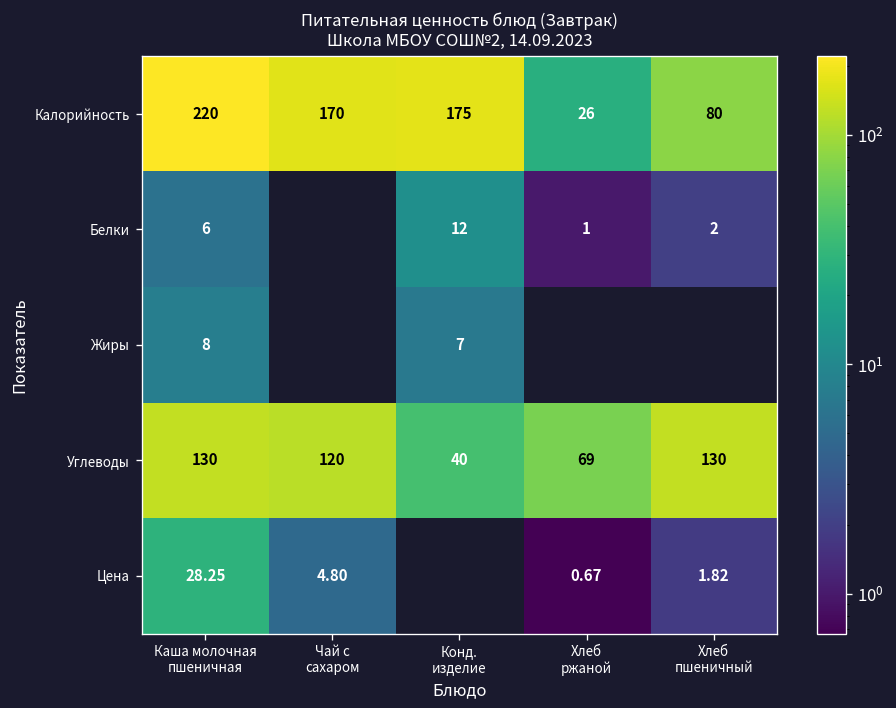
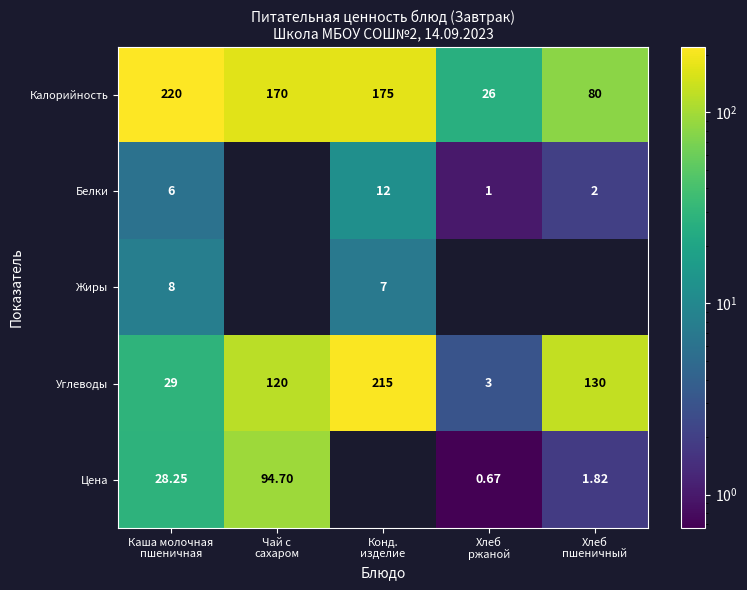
  {
    "Калорийность": {
      "Каша молочная пшеничная": 220,
      "Чай с сахаром": 170,
      "Конд. изделие": 175,
      "Хлеб ржаной": 26,
      "Хлеб пшеничный": 80
    },
    "Белки": {
      "Каша молочная пшеничная": 6,
      "Конд. изделие": 12,
      "Хлеб ржаной": 1,
      "Хлеб пшеничный": 2
    },
    "Жиры": {
      "Каша молочная пшеничная": 8,
      "Конд. изделие": 7
    },
    "Углеводы": {
-     "Каша молочная пшеничная": 130,
+     "Каша молочная пшеничная": 29,
      "Чай с сахаром": 120,
-     "Конд. изделие": 40,
-     "Хлеб ржаной": 69,
+     "Конд. изделие": 215,
+     "Хлеб ржаной": 3,
      "Хлеб пшеничный": 130
    },
    "Цена": {
      "Каша молочная пшеничная": 28.25,
-     "Чай с сахаром": 4.80,
+     "Чай с сахаром": 94.70,
      "Хлеб ржаной": 0.67,
      "Хлеб пшеничный": 1.82
    }
  }
